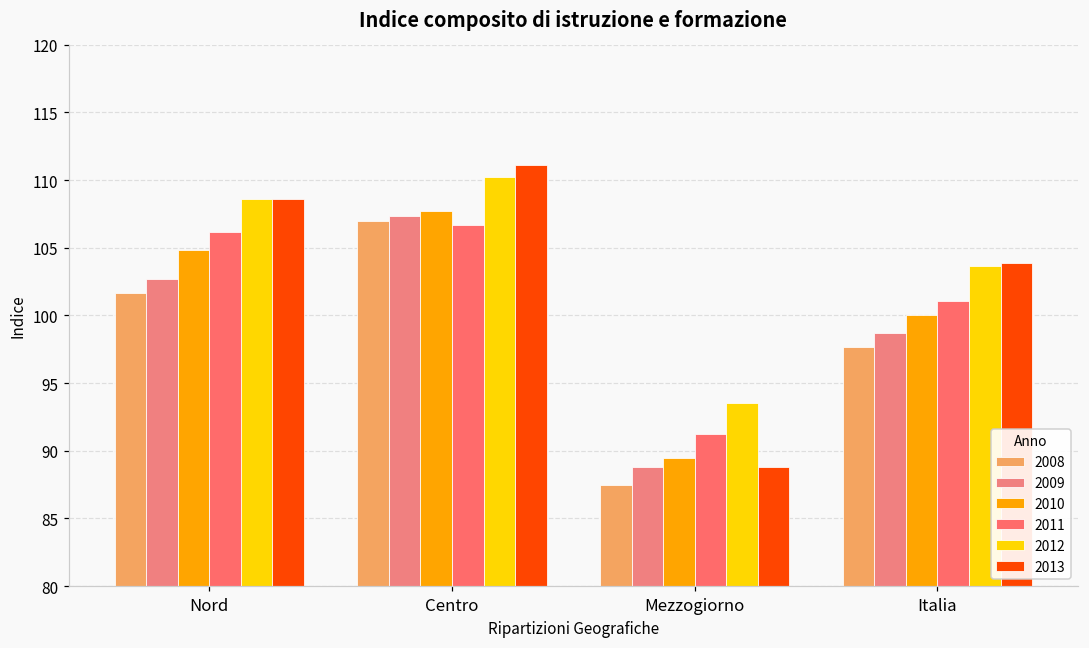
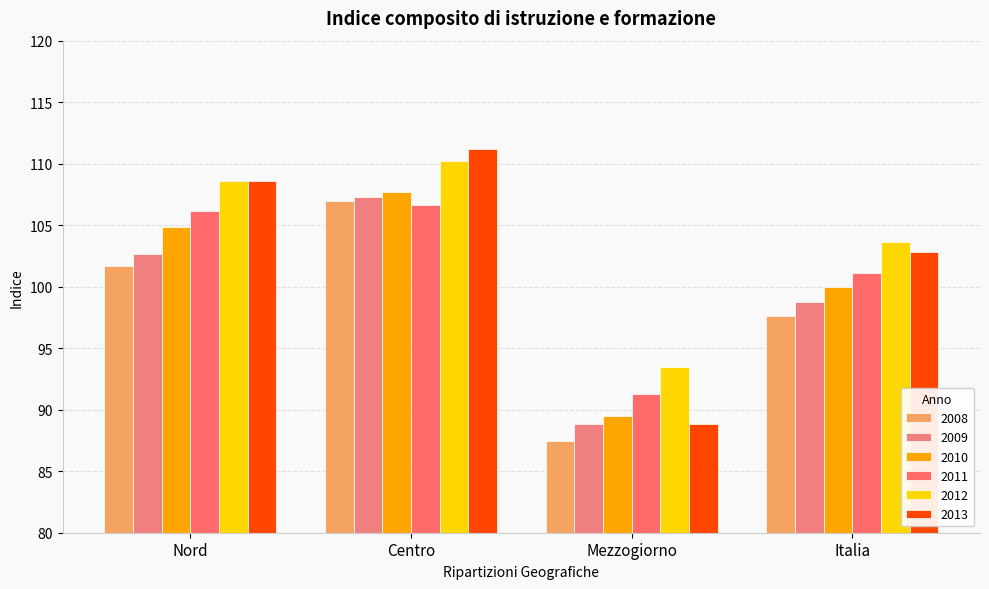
  {
    "2013": {
      "Nord": 108.6,
      "Centro": 111.2,
      "Mezzogiorno": 88.8,
-     "Italia": 103.8
+     "Italia": 102.8
    }
  }
